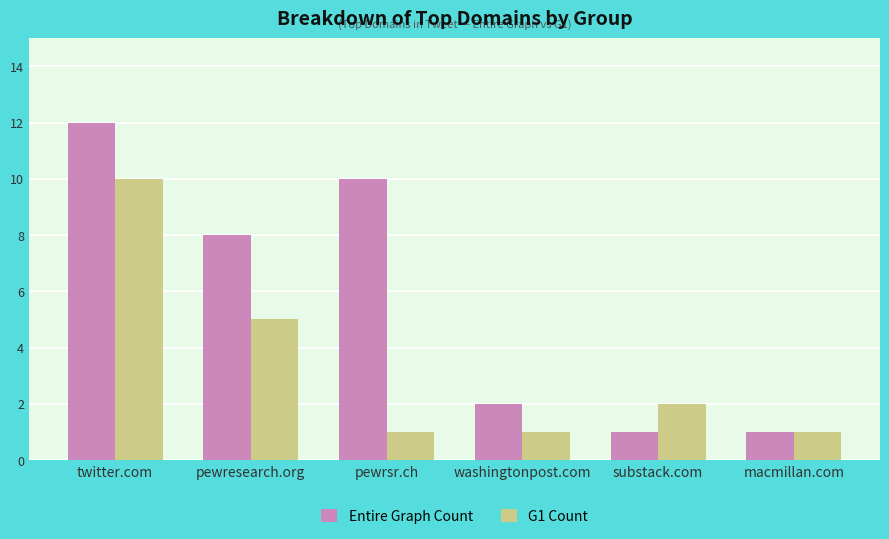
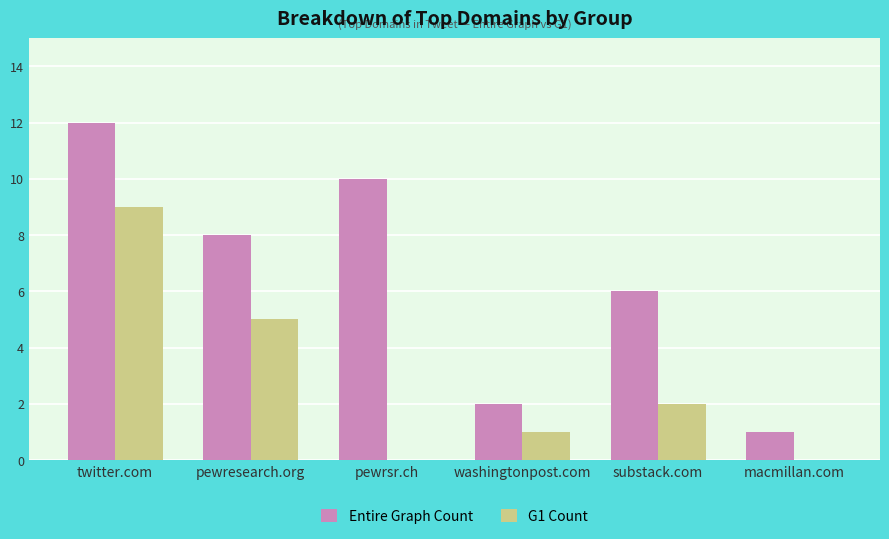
  {
    "Entire Graph Count": {
      "twitter.com": 12,
      "pewresearch.org": 8,
      "pewrsr.ch": 10,
      "washingtonpost.com": 2,
-     "substack.com": 1,
+     "substack.com": 6,
      "macmillan.com": 1
    },
    "G1 Count": {
-     "twitter.com": 10,
+     "twitter.com": 9,
      "pewresearch.org": 5,
-     "pewrsr.ch": 1,
+     "pewrsr.ch": 0,
      "washingtonpost.com": 1,
      "substack.com": 2,
-     "macmillan.com": 1
+     "macmillan.com": 0
    }
  }
